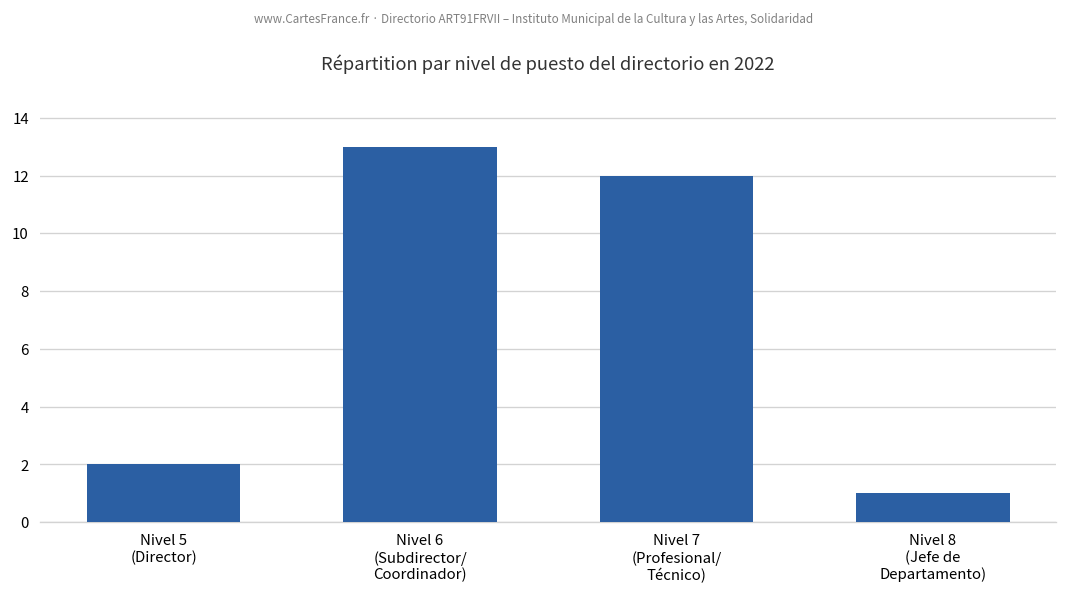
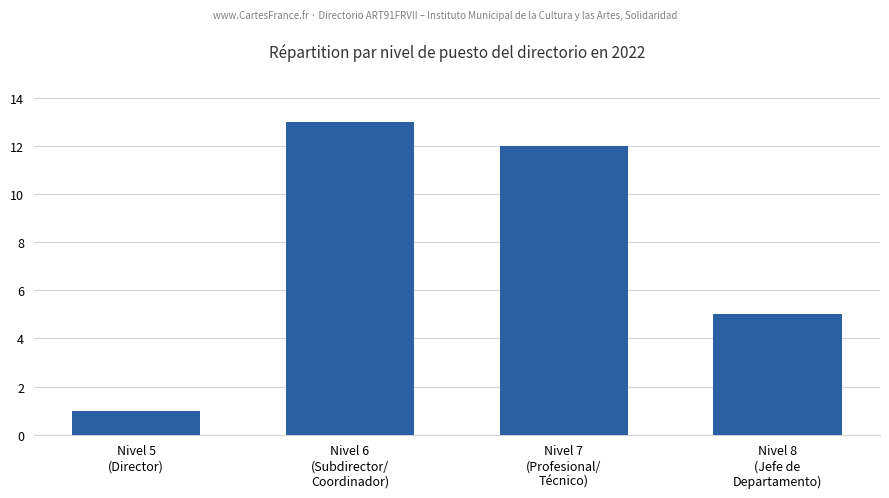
  {
-   "Nivel 5 (Director)": 2,
+   "Nivel 5 (Director)": 1,
    "Nivel 6 (Subdirector/ Coordinador)": 13,
    "Nivel 7 (Profesional/ Técnico)": 12,
-   "Nivel 8 (Jefe de Departamento)": 1
+   "Nivel 8 (Jefe de Departamento)": 5
  }
